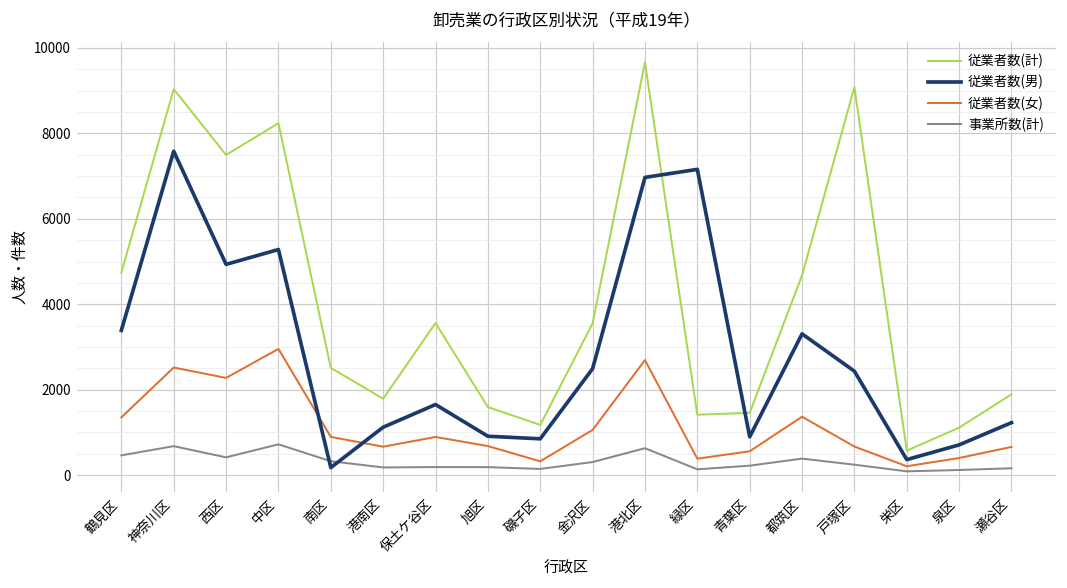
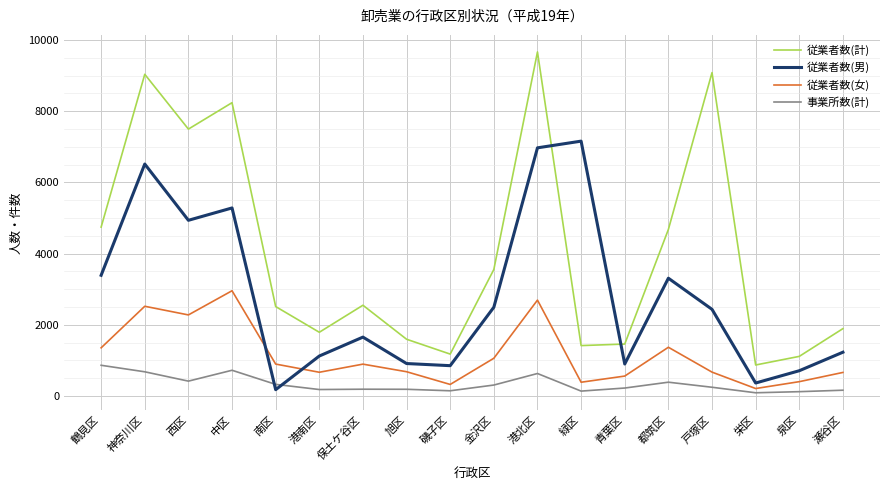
  {
    "従業者数(計)": {
      "鶴見区": 4700,
      "神奈川区": 9000,
      "西区": 7500,
      "中区": 8200,
      "南区": 2500,
      "港南区": 1800,
-     "保土ケ谷区": 3600,
+     "保土ケ谷区": 2500,
      "旭区": 1600,
      "磯子区": 1200,
      "金沢区": 3600,
      "港北区": 9700,
      "緑区": 1400,
      "青葉区": 1500,
      "都筑区": 4700,
      "戸塚区": 9100,
-     "栄区": 600,
+     "栄区": 900,
      "泉区": 1100,
      "瀬谷区": 1900
    },
    "従業者数(男)": {
      "鶴見区": 3400,
-     "神奈川区": 7600,
+     "神奈川区": 6500,
      "西区": 4900,
      "中区": 5300,
      "南区": 200,
      "港南区": 1100,
      "保土ケ谷区": 1700,
      "旭区": 900,
      "磯子区": 900,
      "金沢区": 2500,
      "港北区": 7000,
      "緑区": 7200,
      "青葉区": 900,
      "都筑区": 3300,
      "戸塚区": 2400,
      "栄区": 400,
      "泉区": 700,
      "瀬谷区": 1200
    },
    "従業者数(女)": {
      "鶴見区": 1400,
      "神奈川区": 2500,
      "西区": 2300,
      "中区": 3000,
      "南区": 900,
      "港南区": 700,
      "保土ケ谷区": 900,
      "旭区": 700,
      "磯子区": 300,
      "金沢区": 1100,
      "港北区": 2700,
      "緑区": 400,
      "青葉区": 600,
      "都筑区": 1400,
      "戸塚区": 700,
      "栄区": 200,
      "泉区": 400,
      "瀬谷区": 700
    },
    "事業所数(計)": {
-     "鶴見区": 500,
+     "鶴見区": 900,
      "神奈川区": 700,
      "西区": 400,
      "中区": 700,
      "南区": 300,
      "港南区": 200,
      "保土ケ谷区": 200,
      "旭区": 200,
      "磯子区": 100,
      "金沢区": 300,
      "港北区": 600,
      "緑区": 100,
      "青葉区": 200,
      "都筑区": 400,
      "戸塚区": 200,
      "栄区": 100,
      "泉区": 100,
      "瀬谷区": 200
    }
  }
